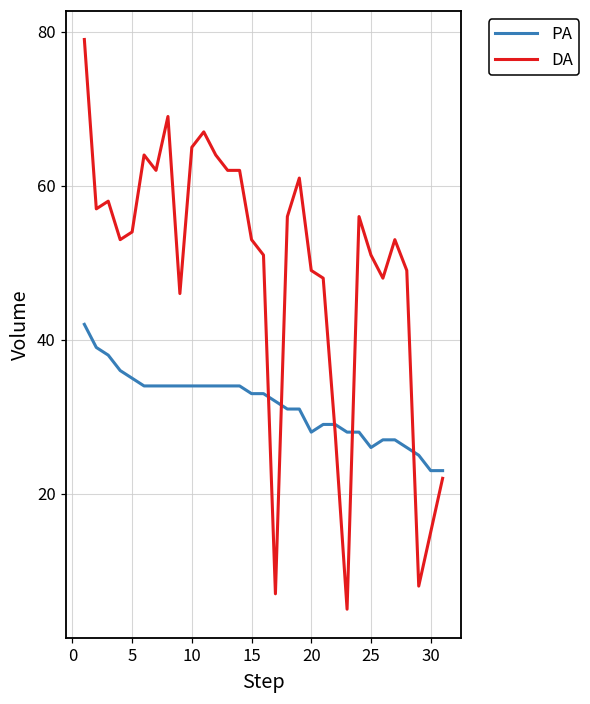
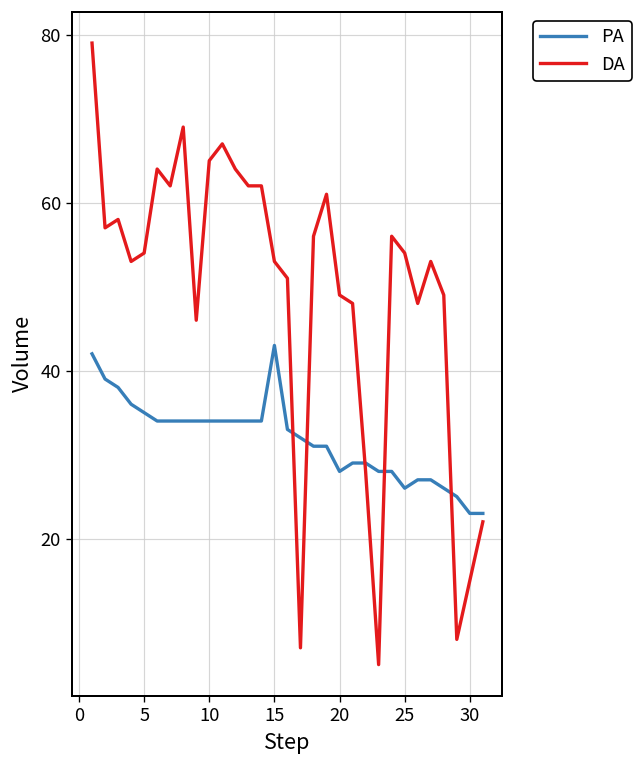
  {
    "PA": {
      "5": 35,
      "10": 34,
-     "15": 33,
+     "15": 43,
      "20": 28,
      "25": 26,
      "30": 23
    },
    "DA": {
      "5": 54,
      "10": 65,
      "15": 53,
      "20": 49,
-     "25": 51,
+     "25": 54,
      "30": 15
    }
  }
